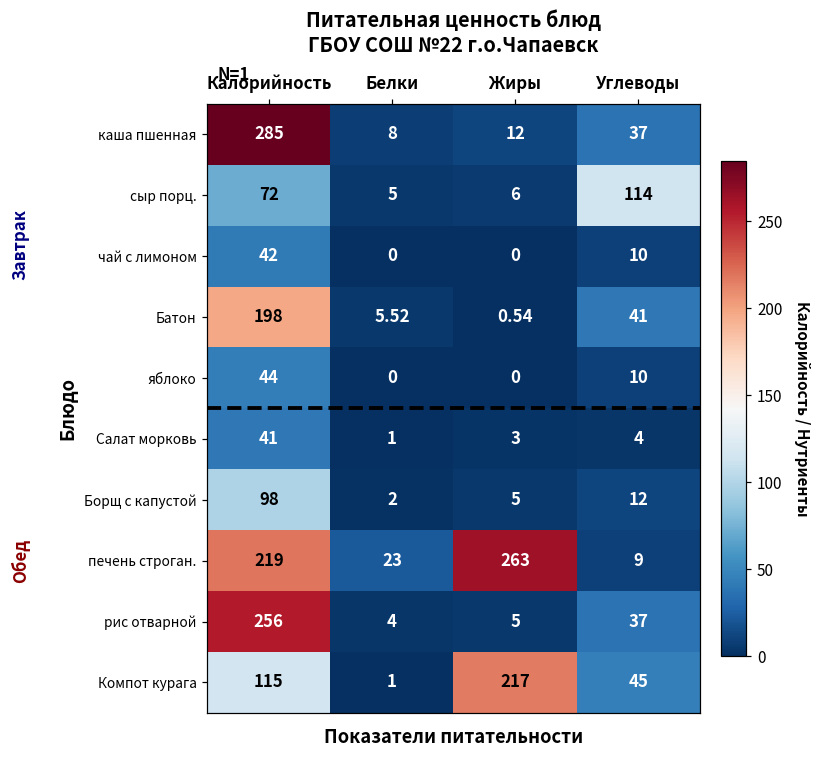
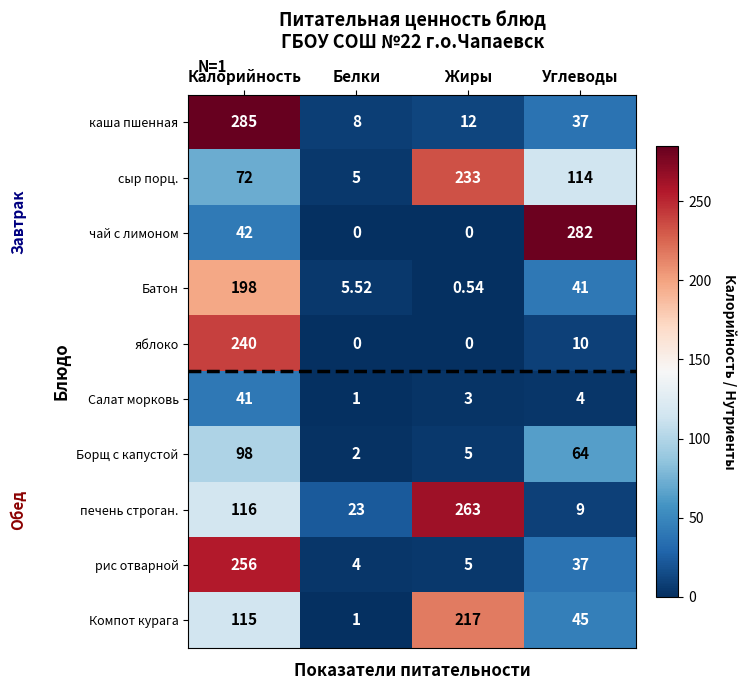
  {
    "каша пшенная": {
      "Калорийность": 285,
      "Белки": 8,
      "Жиры": 12,
      "Углеводы": 37
    },
    "сыр порц.": {
      "Калорийность": 72,
      "Белки": 5,
-     "Жиры": 6,
+     "Жиры": 233,
      "Углеводы": 114
    },
    "чай с лимоном": {
      "Калорийность": 42,
      "Белки": 0,
      "Жиры": 0,
-     "Углеводы": 10
+     "Углеводы": 282
    },
    "Батон": {
      "Калорийность": 198,
      "Белки": 5.52,
      "Жиры": 0.54,
      "Углеводы": 41
    },
    "яблоко": {
-     "Калорийность": 44,
+     "Калорийность": 240,
      "Белки": 0,
      "Жиры": 0,
      "Углеводы": 10
    },
    "Салат морковь": {
      "Калорийность": 41,
      "Белки": 1,
      "Жиры": 3,
      "Углеводы": 4
    },
    "Борщ с капустой": {
      "Калорийность": 98,
      "Белки": 2,
      "Жиры": 5,
-     "Углеводы": 12
+     "Углеводы": 64
    },
    "печень строган.": {
-     "Калорийность": 219,
+     "Калорийность": 116,
      "Белки": 23,
      "Жиры": 263,
      "Углеводы": 9
    },
    "рис отварной": {
      "Калорийность": 256,
      "Белки": 4,
      "Жиры": 5,
      "Углеводы": 37
    },
    "Компот курага": {
      "Калорийность": 115,
      "Белки": 1,
      "Жиры": 217,
      "Углеводы": 45
    }
  }
